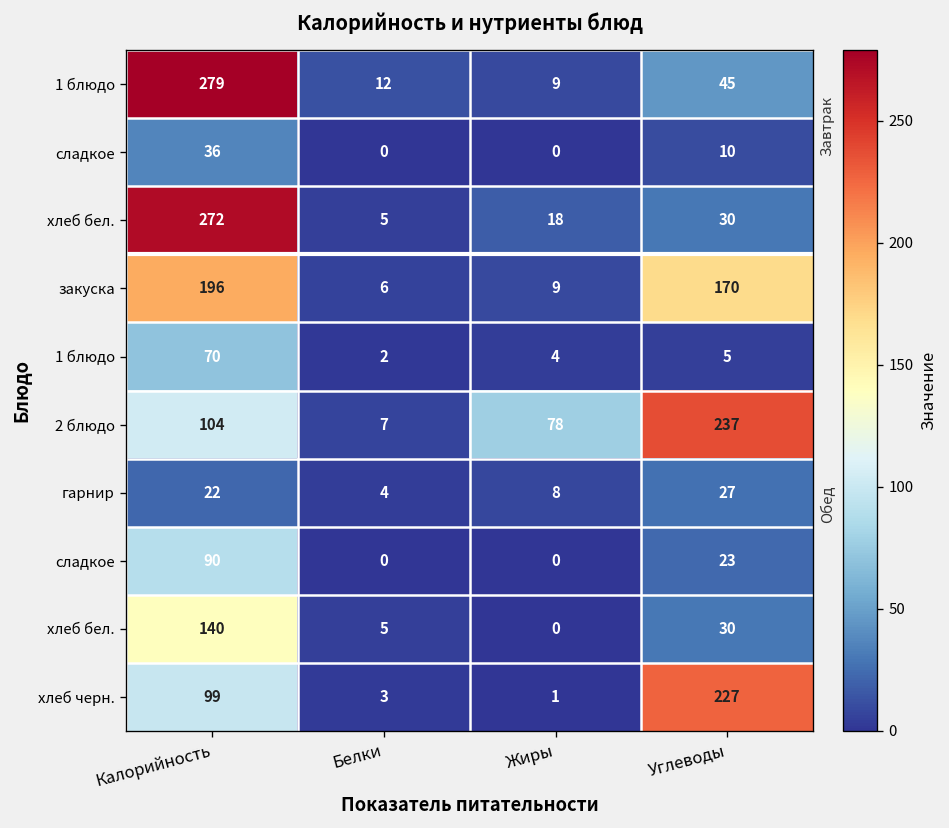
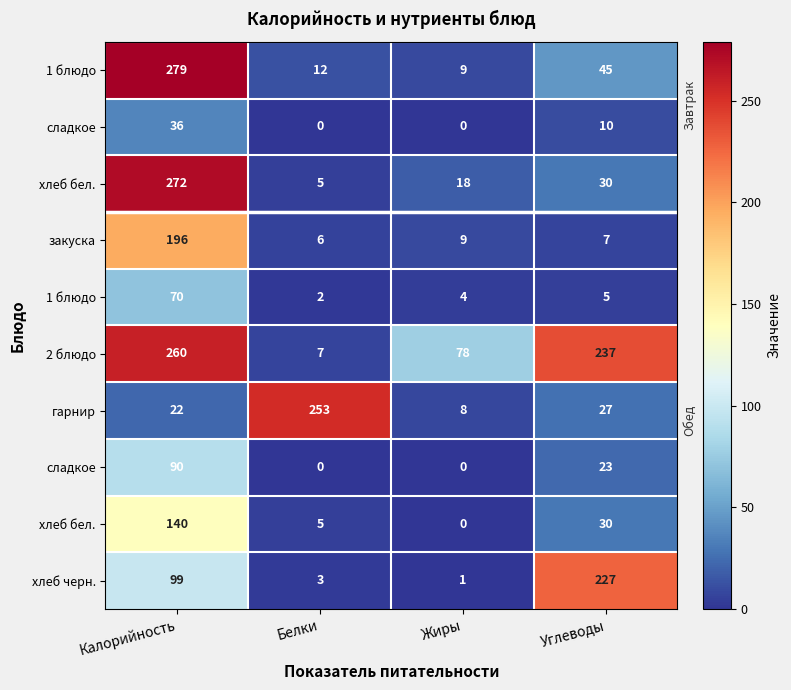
  {
    "закуска": {
      "Калорийность": 196,
      "Белки": 6,
      "Жиры": 9,
-     "Углеводы": 170
+     "Углеводы": 7
    },
    "2 блюдо": {
-     "Калорийность": 104,
+     "Калорийность": 260,
      "Белки": 7,
      "Жиры": 78,
      "Углеводы": 237
    },
    "гарнир": {
      "Калорийность": 22,
-     "Белки": 4,
+     "Белки": 253,
      "Жиры": 8,
      "Углеводы": 27
    },
    "хлеб черн.": {
      "Калорийность": 99,
      "Белки": 3,
      "Жиры": 1,
      "Углеводы": 227
    }
  }
